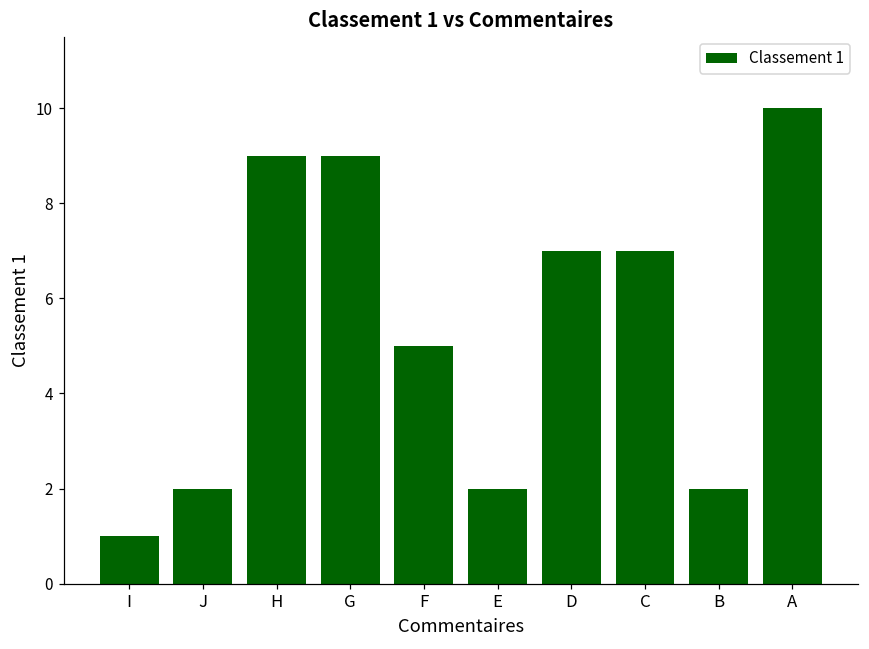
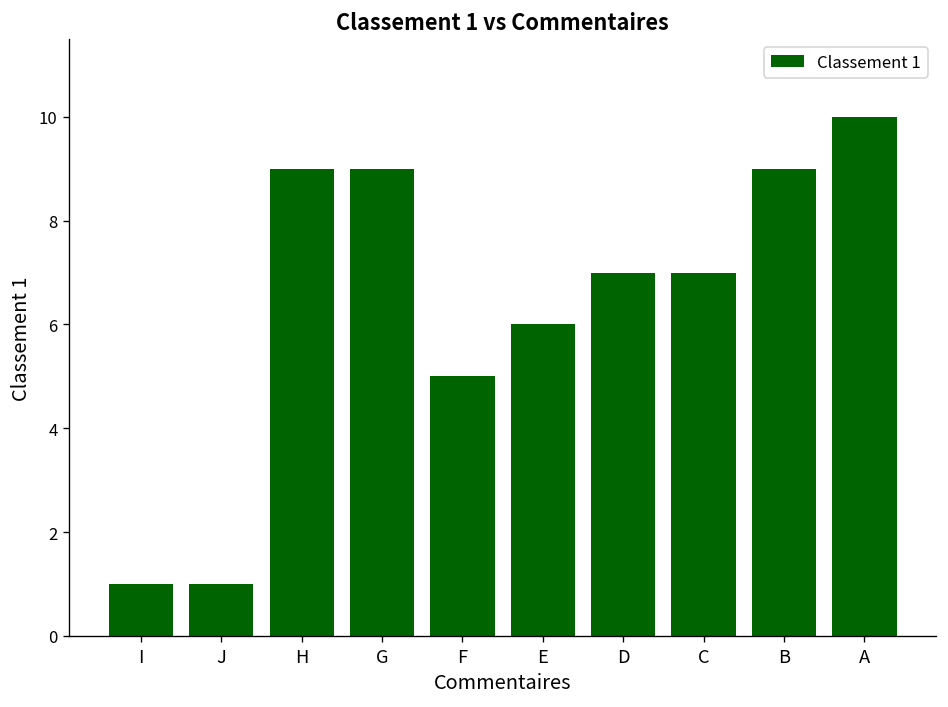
  {
    "I": 1,
-   "J": 2,
+   "J": 1,
    "H": 9,
    "G": 9,
    "F": 5,
-   "E": 2,
+   "E": 6,
    "D": 7,
    "C": 7,
-   "B": 2,
+   "B": 9,
    "A": 10
  }
